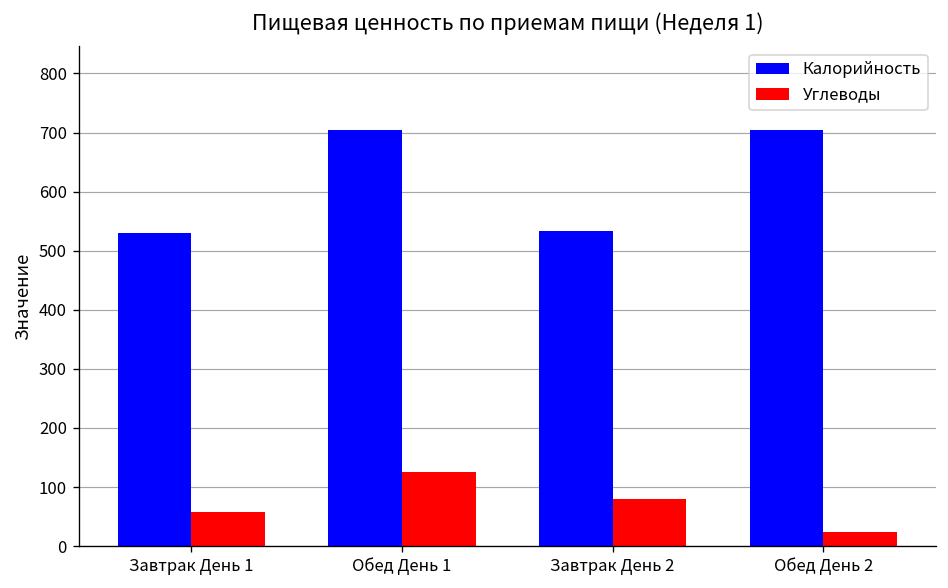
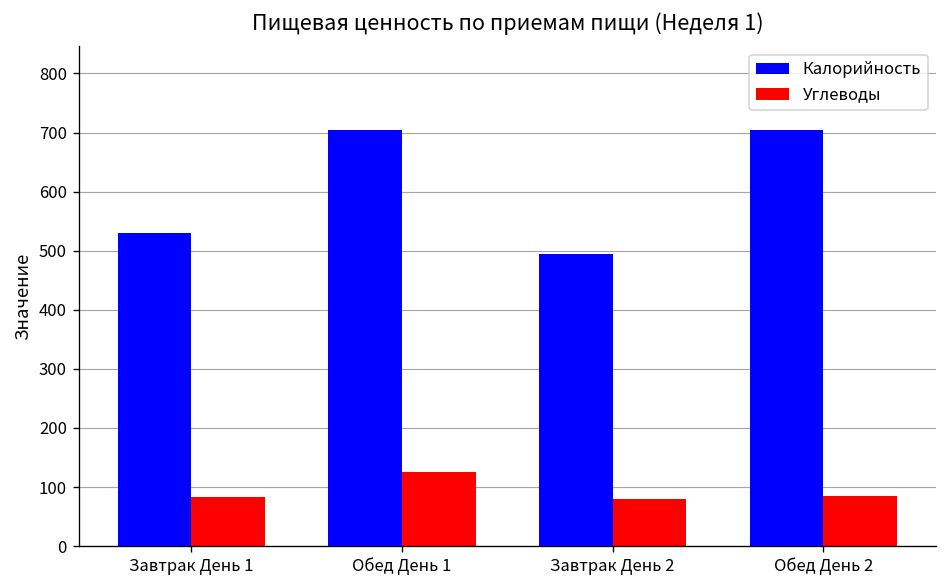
  {
    "Калорийность": {
      "Завтрак День 1": 530,
      "Обед День 1": 710,
-     "Завтрак День 2": 530,
+     "Завтрак День 2": 500,
      "Обед День 2": 710
    },
    "Углеводы": {
-     "Завтрак День 1": 60,
+     "Завтрак День 1": 80,
      "Обед День 1": 130,
      "Завтрак День 2": 80,
-     "Обед День 2": 20
+     "Обед День 2": 90
    }
  }
